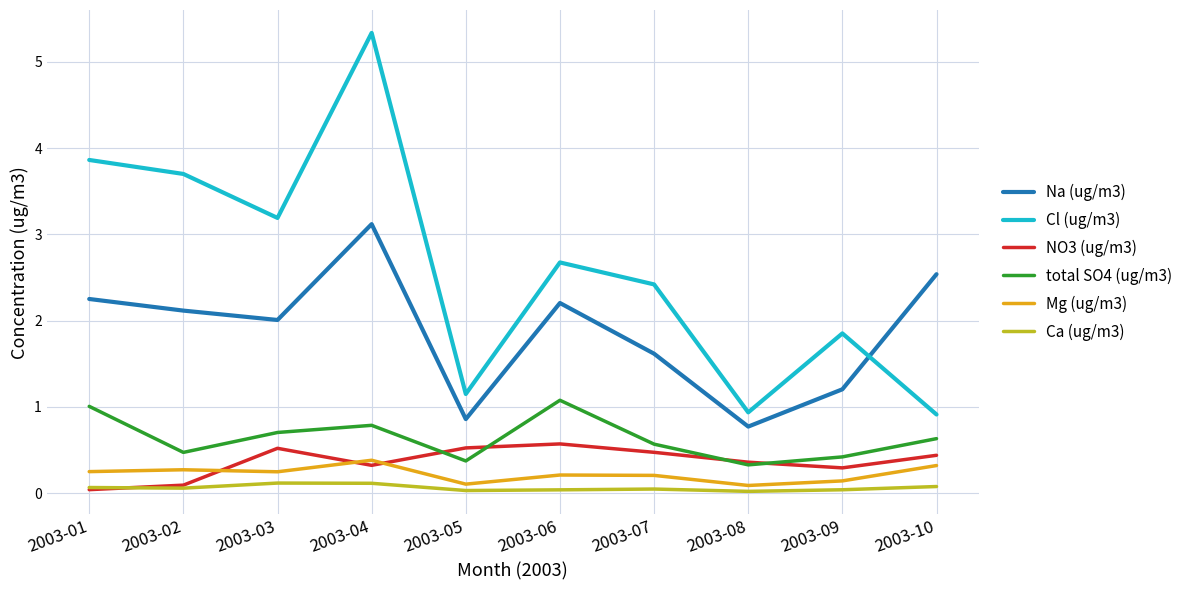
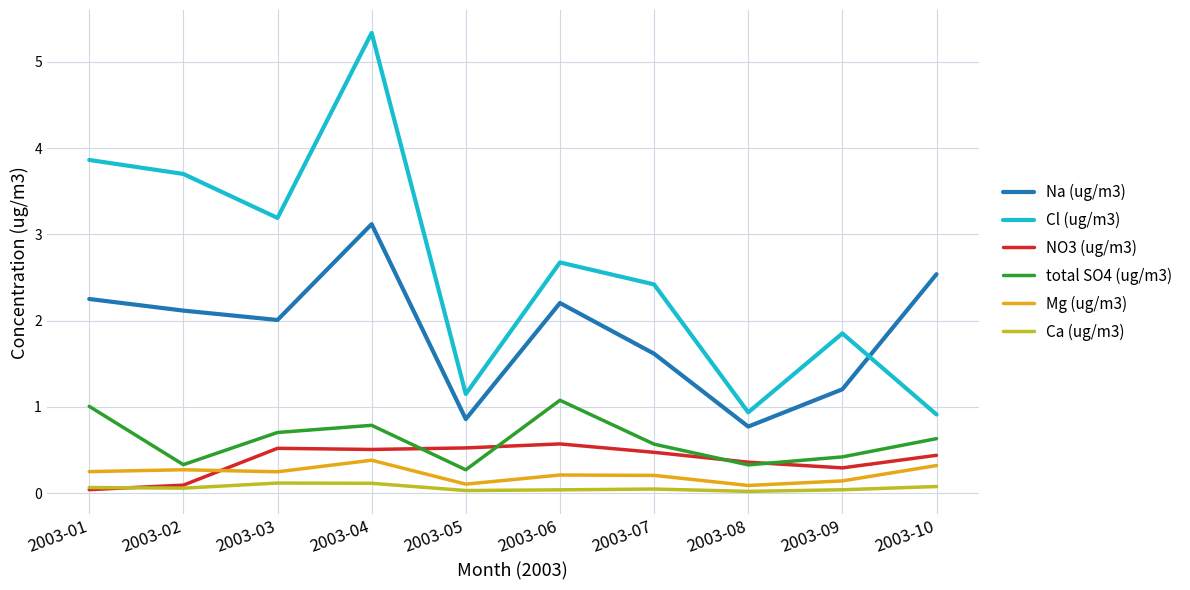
  {
    "Na (ug/m3)": {
      "2003-01": 2.3,
      "2003-02": 2.1,
      "2003-03": 2.0,
      "2003-04": 3.1,
      "2003-05": 0.9,
      "2003-06": 2.2,
      "2003-07": 1.6,
      "2003-08": 0.8,
      "2003-09": 1.2,
      "2003-10": 2.5
    },
    "Cl (ug/m3)": {
      "2003-01": 3.9,
      "2003-02": 3.7,
      "2003-03": 3.2,
      "2003-04": 5.3,
      "2003-05": 1.1,
      "2003-06": 2.7,
      "2003-07": 2.4,
      "2003-08": 0.9,
      "2003-09": 1.9,
      "2003-10": 0.9
    },
    "NO3 (ug/m3)": {
      "2003-02": 0.1,
      "2003-03": 0.5,
-     "2003-04": 0.3,
+     "2003-04": 0.5,
      "2003-05": 0.5,
      "2003-06": 0.6,
      "2003-07": 0.5,
      "2003-08": 0.4,
      "2003-09": 0.3,
      "2003-10": 0.4
    },
    "total SO4 (ug/m3)": {
      "2003-01": 1.0,
-     "2003-02": 0.5,
+     "2003-02": 0.3,
      "2003-03": 0.7,
      "2003-04": 0.8,
-     "2003-05": 0.4,
+     "2003-05": 0.3,
      "2003-06": 1.1,
      "2003-07": 0.6,
      "2003-08": 0.3,
      "2003-09": 0.4,
      "2003-10": 0.6
    }
  }
